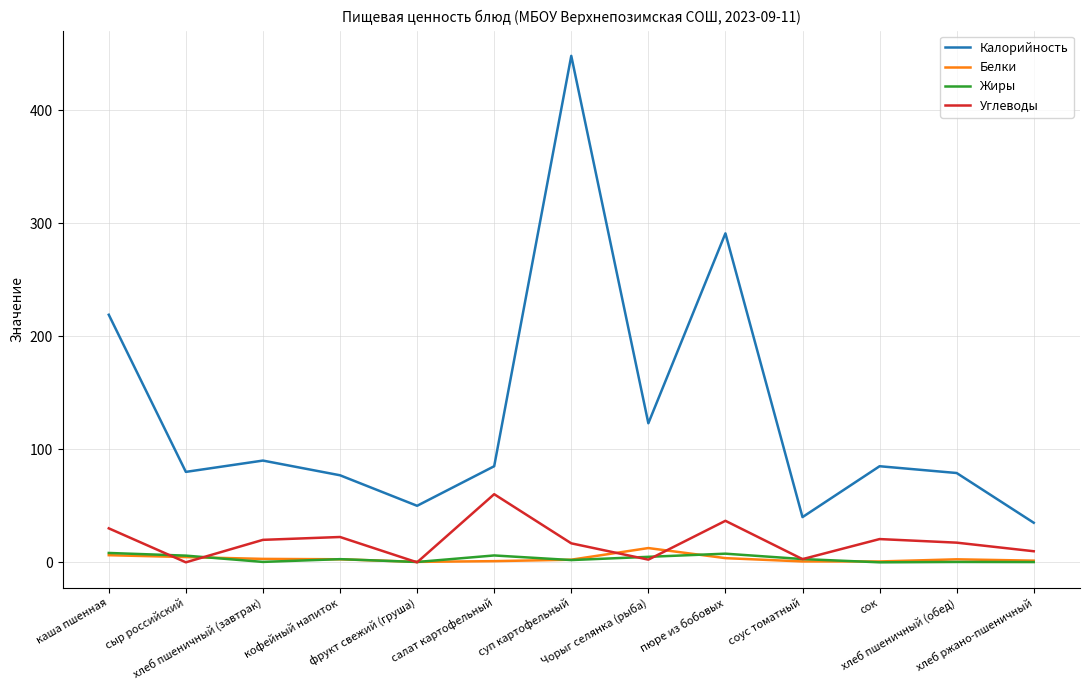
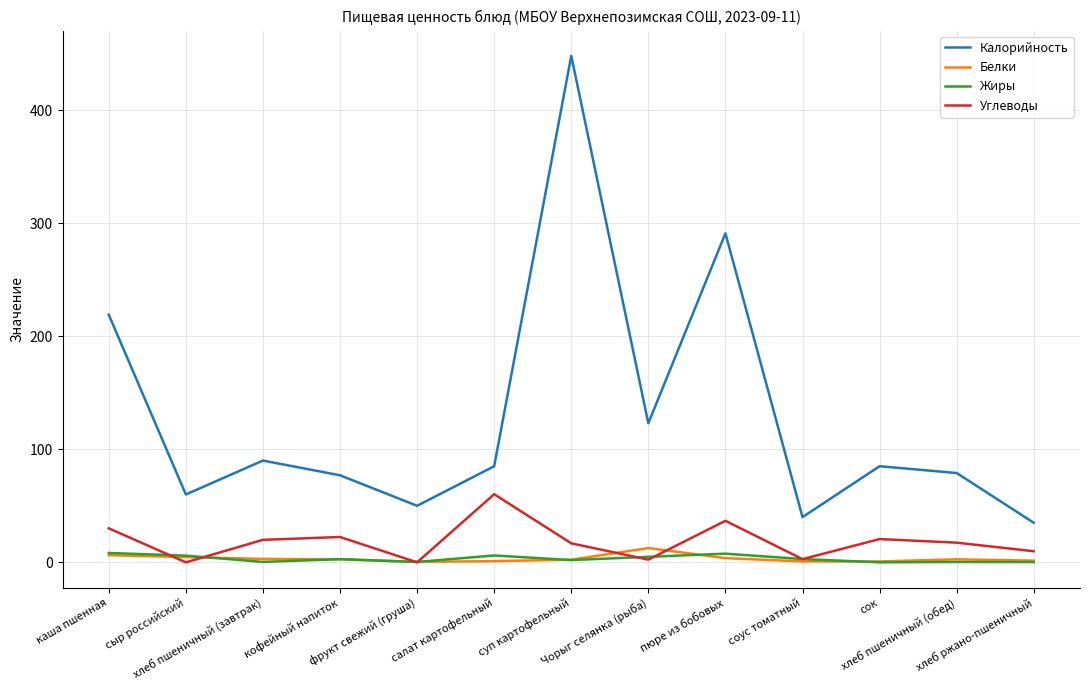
  {
    "Калорийность": {
      "каша пшенная": 219,
-     "сыр российский": 80,
+     "сыр российский": 60,
      "хлеб пшеничный (завтрак)": 90,
      "кофейный напиток": 77,
      "фрукт свежий (груша)": 50,
      "салат картофельный": 85,
      "суп картофельный": 448,
      "Чорыг селянка (рыба)": 123,
      "пюре из бобовых": 291,
      "соус томатный": 40,
      "сок": 85,
      "хлеб пшеничный (обед)": 79,
      "хлеб ржано-пшеничный": 35
    },
    "Белки": {
      "хлеб пшеничный (завтрак)": 3,
      "салат картофельный": 1,
      "Чорыг селянка (рыба)": 13,
      "пюре из бобовых": 4,
      "хлеб пшеничный (обед)": 3
    },
    "Жиры": {
      "хлеб пшеничный (завтрак)": 0,
      "салат картофельный": 6,
      "Чорыг селянка (рыба)": 5,
      "пюре из бобовых": 8,
      "хлеб пшеничный (обед)": 0
    },
    "Углеводы": {
      "каша пшенная": 30,
      "сыр российский": 0,
      "хлеб пшеничный (завтрак)": 20,
      "кофейный напиток": 22,
      "салат картофельный": 60,
      "суп картофельный": 17,
      "Чорыг селянка (рыба)": 2,
      "пюре из бобовых": 37,
      "сок": 21,
      "хлеб пшеничный (обед)": 17,
      "хлеб ржано-пшеничный": 10
    }
  }
